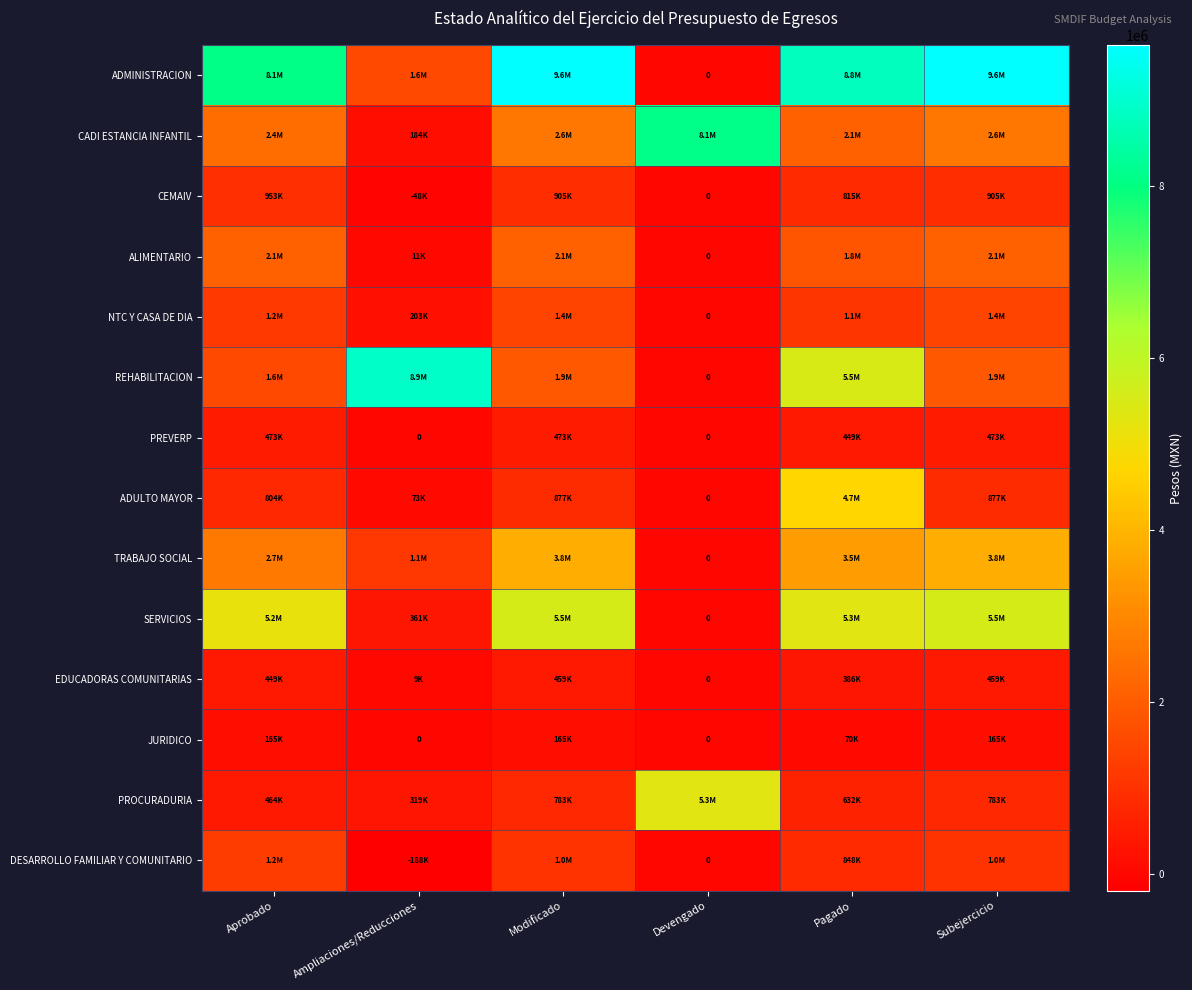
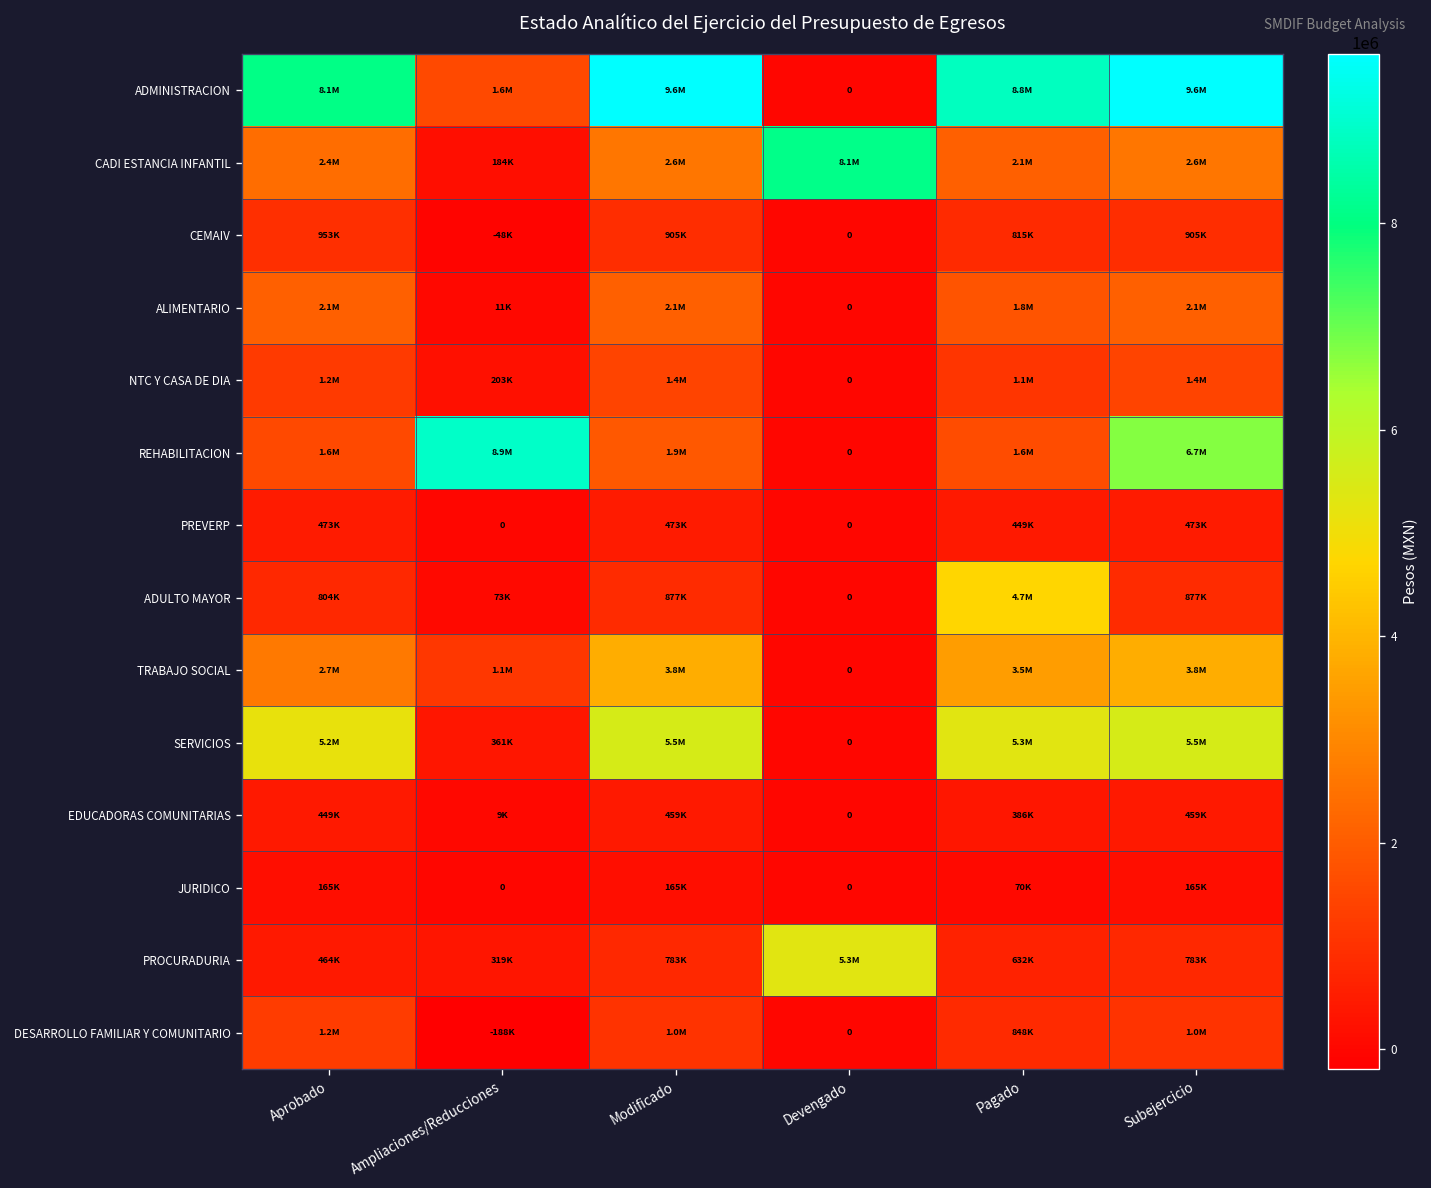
  {
    "ADMINISTRACION": {
      "Aprobado": "8.1M",
      "Ampliaciones/Reducciones": "1.6M",
      "Modificado": "9.6M",
      "Devengado": "0",
      "Pagado": "8.8M",
      "Subejercicio": "9.6M"
    },
    "CADI ESTANCIA INFANTIL": {
      "Aprobado": "2.4M",
      "Ampliaciones/Reducciones": "184K",
      "Modificado": "2.6M",
      "Devengado": "8.1M",
      "Pagado": "2.1M",
      "Subejercicio": "2.6M"
    },
    "CEMAIV": {
      "Aprobado": "953K",
      "Ampliaciones/Reducciones": "-48K",
      "Modificado": "905K",
      "Devengado": "0",
      "Pagado": "815K",
      "Subejercicio": "905K"
    },
    "ALIMENTARIO": {
      "Aprobado": "2.1M",
      "Ampliaciones/Reducciones": "11K",
      "Modificado": "2.1M",
      "Devengado": "0",
      "Pagado": "1.8M",
      "Subejercicio": "2.1M"
    },
    "NTC Y CASA DE DIA": {
      "Aprobado": "1.2M",
      "Ampliaciones/Reducciones": "203K",
      "Modificado": "1.4M",
      "Devengado": "0",
      "Pagado": "1.1M",
      "Subejercicio": "1.4M"
    },
    "REHABILITACION": {
      "Aprobado": "1.6M",
      "Ampliaciones/Reducciones": "8.9M",
      "Modificado": "1.9M",
      "Devengado": "0",
-     "Pagado": "5.5M",
-     "Subejercicio": "1.9M"
+     "Pagado": "1.6M",
+     "Subejercicio": "6.7M"
    },
    "PREVERP": {
      "Aprobado": "473K",
      "Ampliaciones/Reducciones": "0",
      "Modificado": "473K",
      "Devengado": "0",
      "Pagado": "449K",
      "Subejercicio": "473K"
    },
    "ADULTO MAYOR": {
      "Aprobado": "804K",
      "Ampliaciones/Reducciones": "73K",
      "Modificado": "877K",
      "Devengado": "0",
      "Pagado": "4.7M",
      "Subejercicio": "877K"
    },
    "TRABAJO SOCIAL": {
      "Aprobado": "2.7M",
      "Ampliaciones/Reducciones": "1.1M",
      "Modificado": "3.8M",
      "Devengado": "0",
      "Pagado": "3.5M",
      "Subejercicio": "3.8M"
    },
    "SERVICIOS": {
      "Aprobado": "5.2M",
      "Ampliaciones/Reducciones": "361K",
      "Modificado": "5.5M",
      "Devengado": "0",
      "Pagado": "5.3M",
      "Subejercicio": "5.5M"
    },
    "EDUCADORAS COMUNITARIAS": {
      "Aprobado": "449K",
      "Ampliaciones/Reducciones": "9K",
      "Modificado": "459K",
      "Devengado": "0",
      "Pagado": "386K",
      "Subejercicio": "459K"
    },
    "JURIDICO": {
      "Aprobado": "165K",
      "Ampliaciones/Reducciones": "0",
      "Modificado": "165K",
      "Devengado": "0",
      "Pagado": "70K",
      "Subejercicio": "165K"
    },
    "PROCURADURIA": {
      "Aprobado": "464K",
      "Ampliaciones/Reducciones": "319K",
      "Modificado": "783K",
      "Devengado": "5.3M",
      "Pagado": "632K",
      "Subejercicio": "783K"
    },
    "DESARROLLO FAMILIAR Y COMUNITARIO": {
      "Aprobado": "1.2M",
      "Ampliaciones/Reducciones": "-188K",
      "Modificado": "1.0M",
      "Devengado": "0",
      "Pagado": "848K",
      "Subejercicio": "1.0M"
    }
  }
